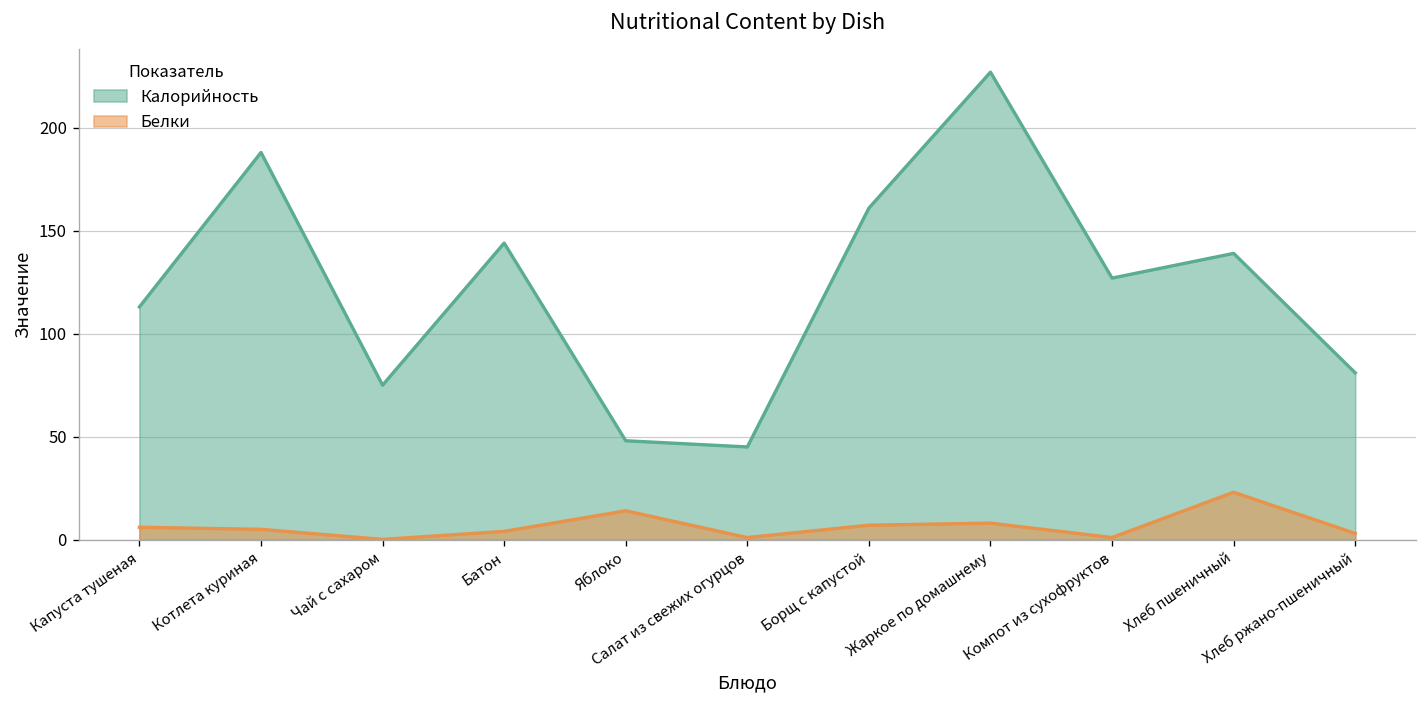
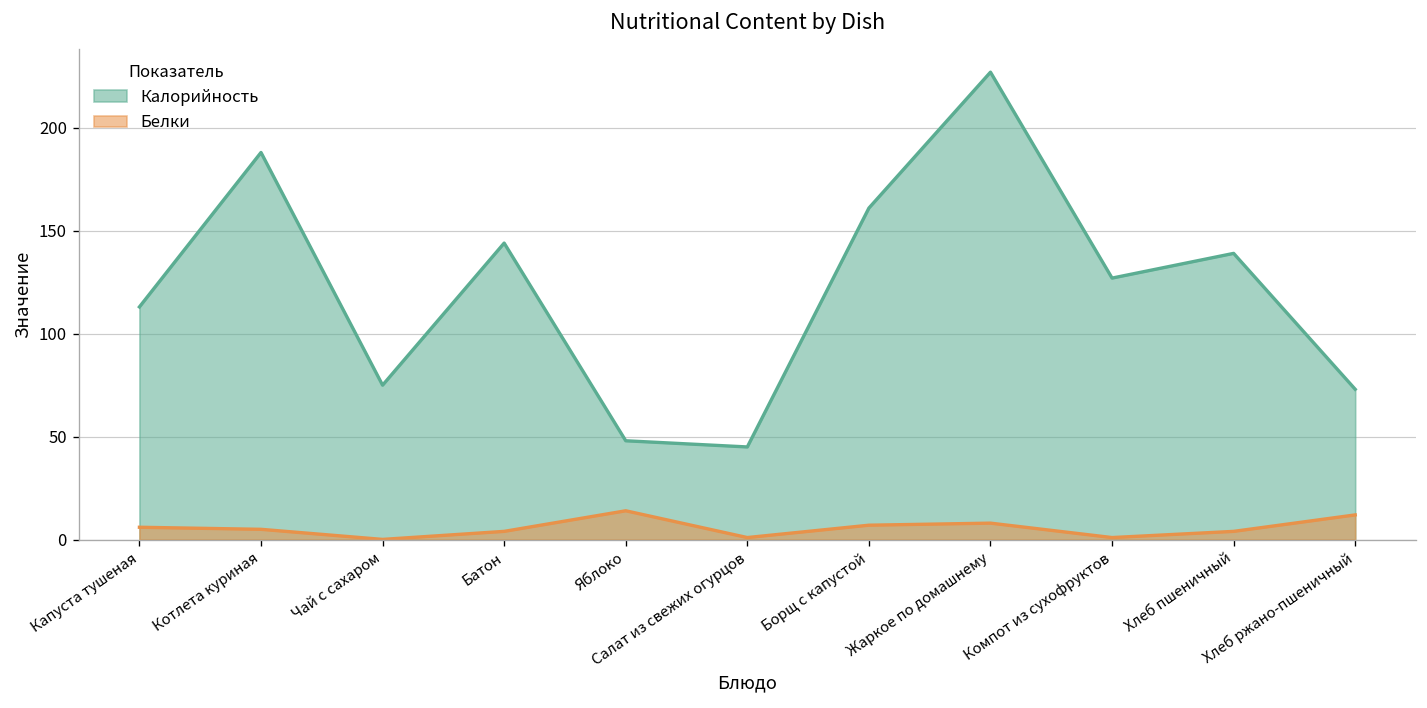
  {
    "Калорийность": {
      "Капуста тушеная": 113,
      "Котлета куриная": 188,
      "Чай с сахаром": 75,
      "Батон": 144,
      "Яблоко": 48,
      "Салат из свежих огурцов": 45,
      "Борщ с капустой": 161,
      "Жаркое по домашнему": 227,
      "Компот из сухофруктов": 127,
      "Хлеб пшеничный": 139,
-     "Хлеб ржано-пшеничный": 81
+     "Хлеб ржано-пшеничный": 73
    },
    "Белки": {
      "Капуста тушеная": 6,
      "Котлета куриная": 5,
      "Чай с сахаром": 0,
      "Батон": 4,
      "Яблоко": 14,
      "Салат из свежих огурцов": 1,
      "Борщ с капустой": 7,
      "Жаркое по домашнему": 8,
      "Компот из сухофруктов": 1,
-     "Хлеб пшеничный": 23,
-     "Хлеб ржано-пшеничный": 3
+     "Хлеб пшеничный": 4,
+     "Хлеб ржано-пшеничный": 12
    }
  }
